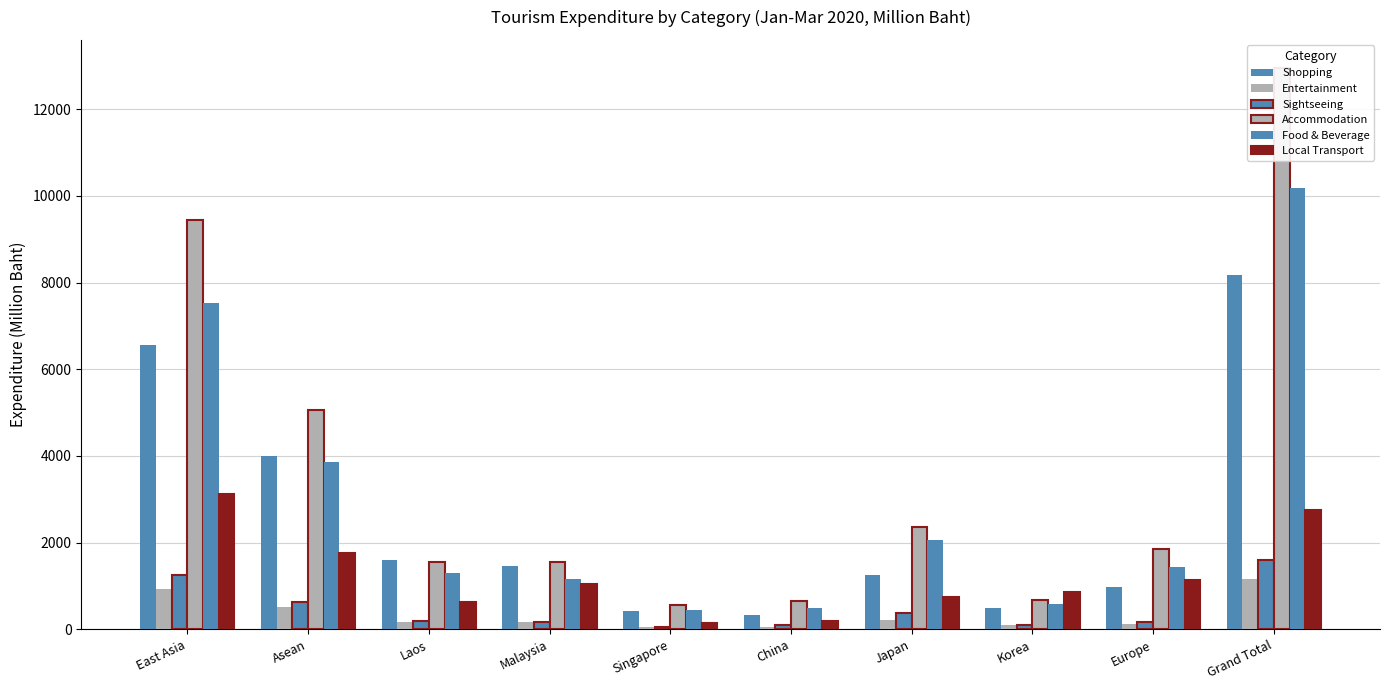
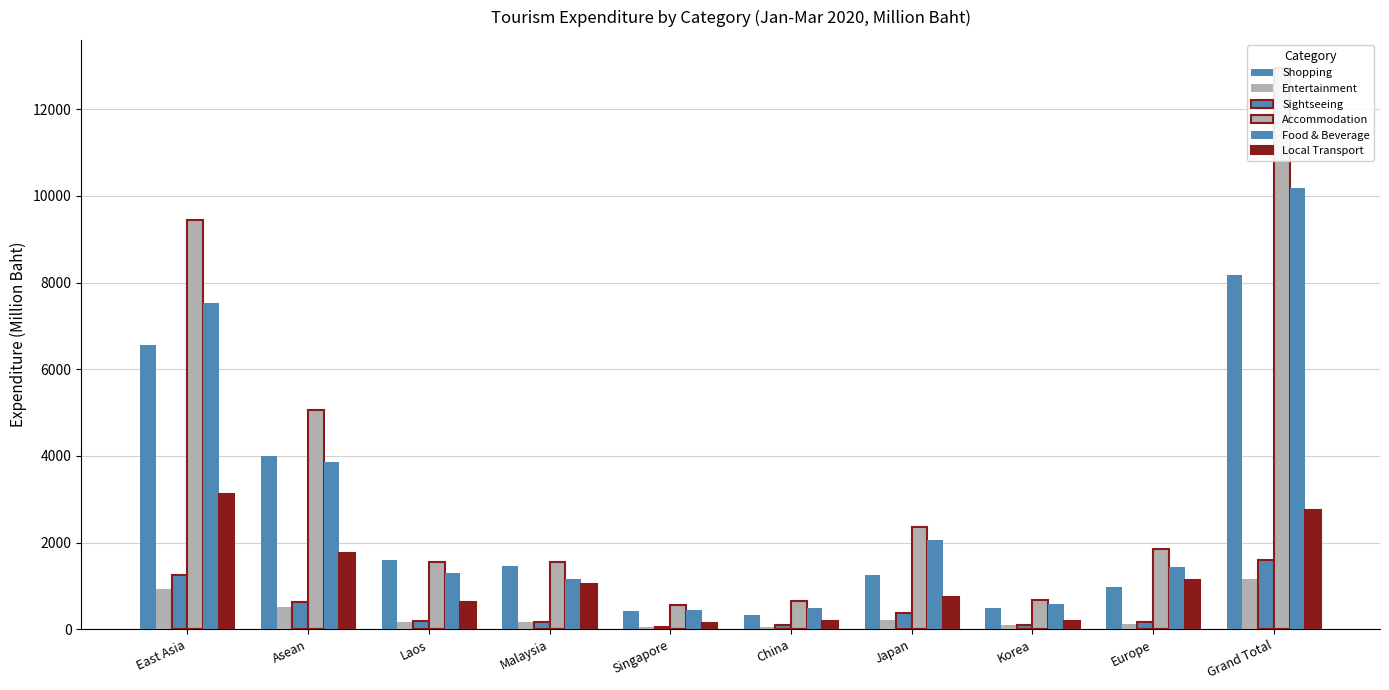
  {
    "Local Transport": {
      "East Asia": 3100,
      "Asean": 1800,
      "Laos": 600,
      "Malaysia": 1100,
      "Singapore": 100,
      "China": 200,
      "Japan": 800,
-     "Korea": 900,
+     "Korea": 200,
      "Europe": 1100,
      "Grand Total": 2800
    }
  }
